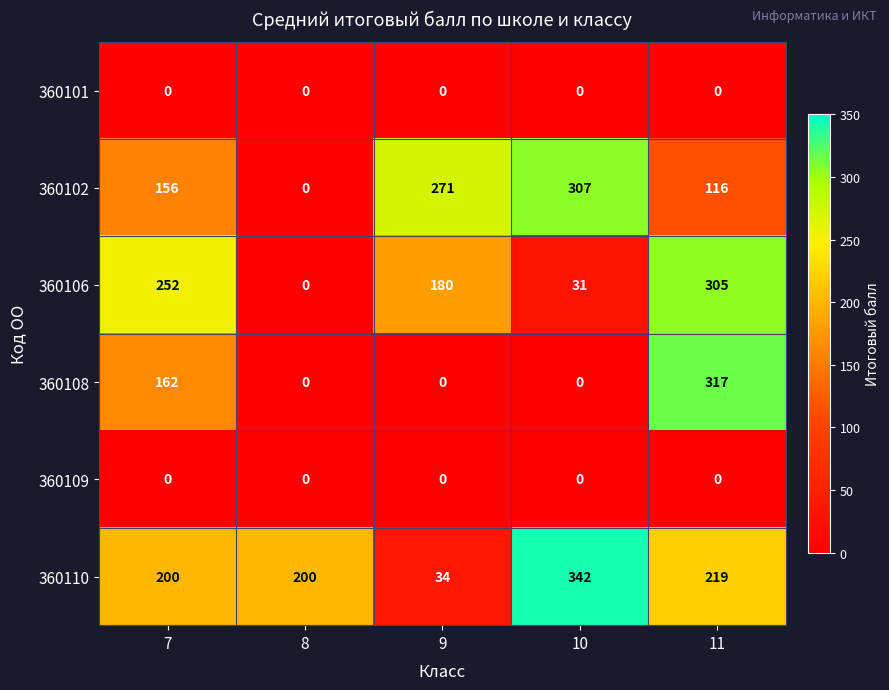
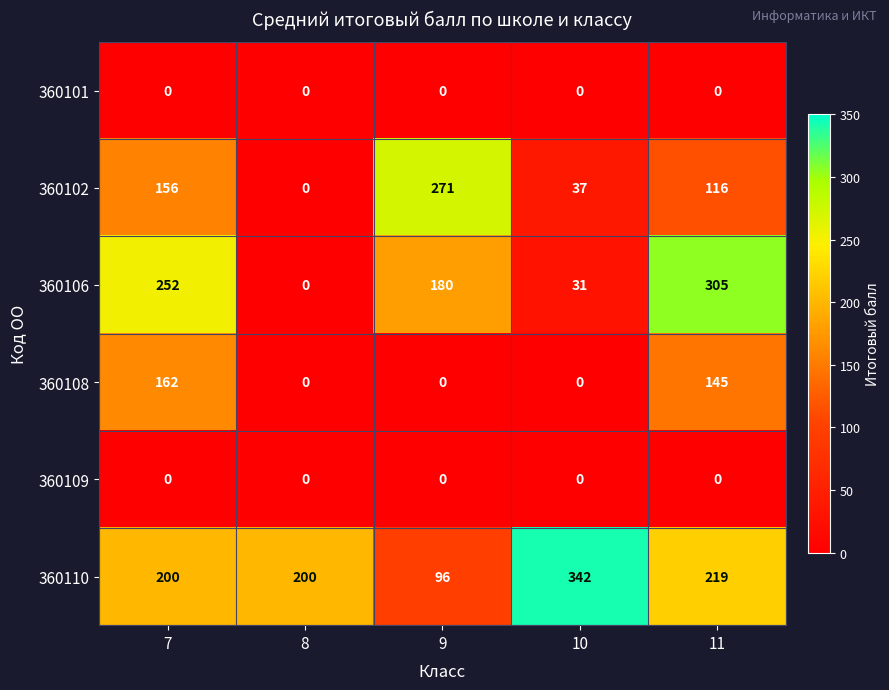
  {
    "360101": {
      "7": 0,
      "8": 0,
      "9": 0,
      "10": 0,
      "11": 0
    },
    "360102": {
      "7": 156,
      "8": 0,
      "9": 271,
-     "10": 307,
+     "10": 37,
      "11": 116
    },
    "360106": {
      "7": 252,
      "8": 0,
      "9": 180,
      "10": 31,
      "11": 305
    },
    "360108": {
      "7": 162,
      "8": 0,
      "9": 0,
      "10": 0,
-     "11": 317
+     "11": 145
    },
    "360109": {
      "7": 0,
      "8": 0,
      "9": 0,
      "10": 0,
      "11": 0
    },
    "360110": {
      "7": 200,
      "8": 200,
-     "9": 34,
+     "9": 96,
      "10": 342,
      "11": 219
    }
  }
